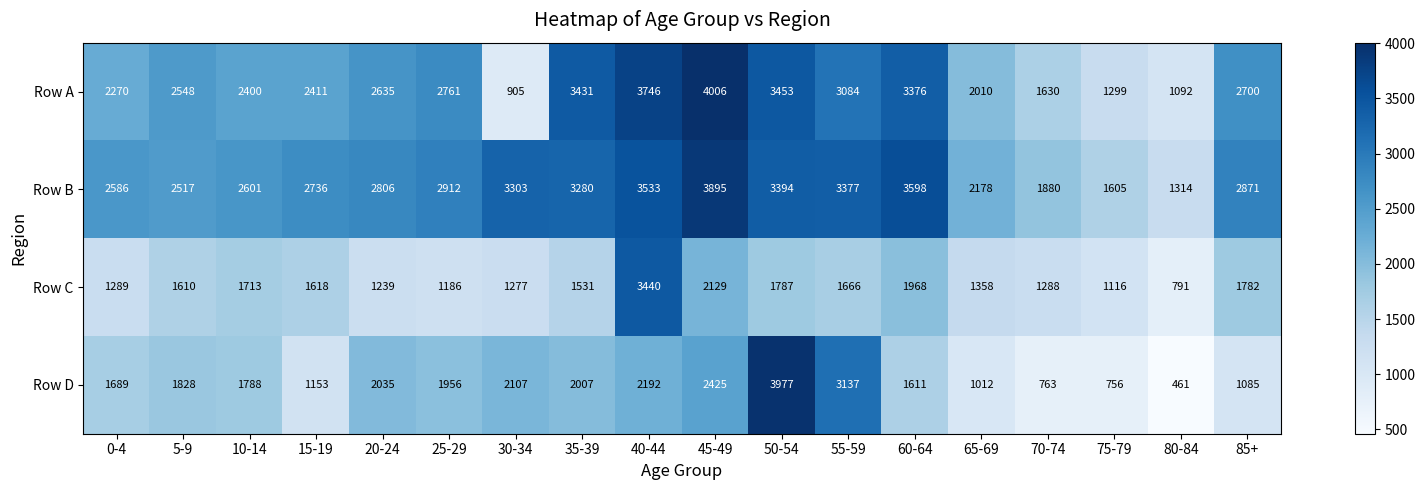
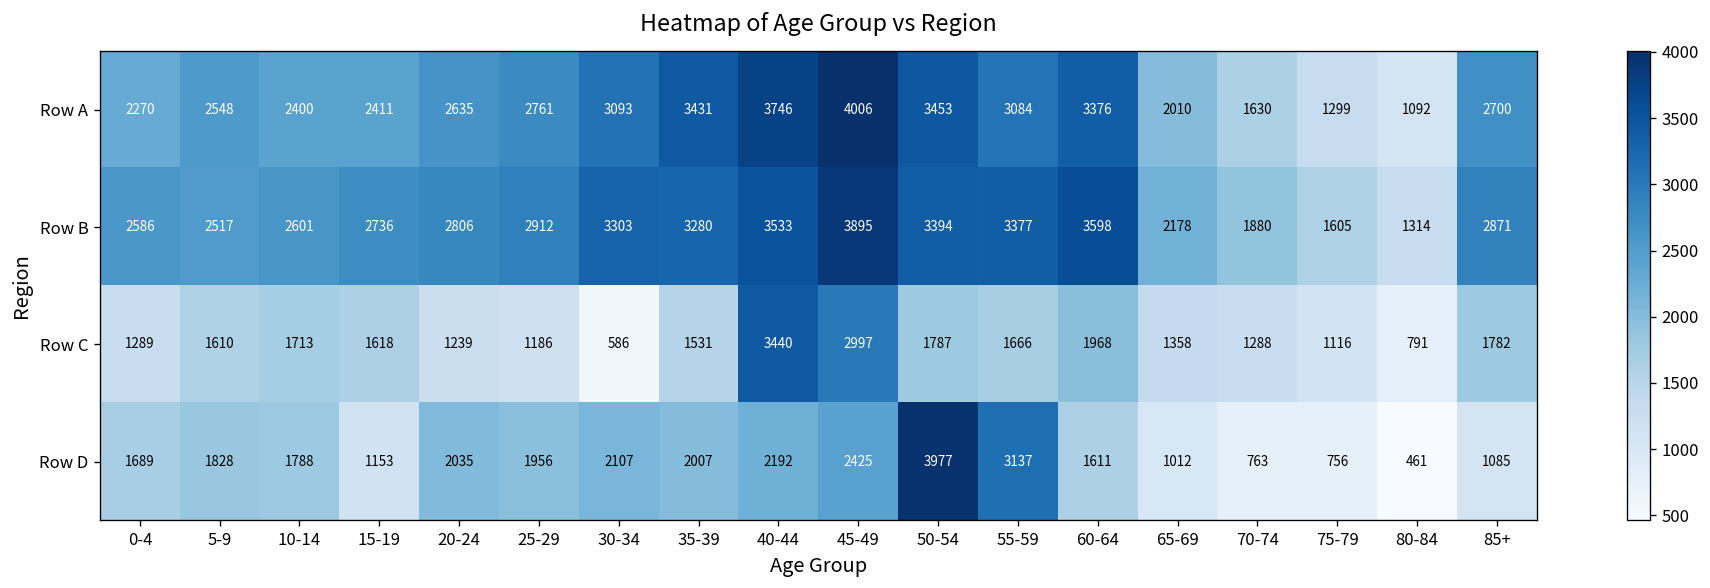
  {
    "Row A": {
      "0-4": 2270,
      "5-9": 2548,
      "10-14": 2400,
      "15-19": 2411,
      "20-24": 2635,
      "25-29": 2761,
-     "30-34": 905,
+     "30-34": 3093,
      "35-39": 3431,
      "40-44": 3746,
      "45-49": 4006,
      "50-54": 3453,
      "55-59": 3084,
      "60-64": 3376,
      "65-69": 2010,
      "70-74": 1630,
      "75-79": 1299,
      "80-84": 1092,
      "85+": 2700
    },
    "Row B": {
      "0-4": 2586,
      "5-9": 2517,
      "10-14": 2601,
      "15-19": 2736,
      "20-24": 2806,
      "25-29": 2912,
      "30-34": 3303,
      "35-39": 3280,
      "40-44": 3533,
      "45-49": 3895,
      "50-54": 3394,
      "55-59": 3377,
      "60-64": 3598,
      "65-69": 2178,
      "70-74": 1880,
      "75-79": 1605,
      "80-84": 1314,
      "85+": 2871
    },
    "Row C": {
      "0-4": 1289,
      "5-9": 1610,
      "10-14": 1713,
      "15-19": 1618,
      "20-24": 1239,
      "25-29": 1186,
-     "30-34": 1277,
+     "30-34": 586,
      "35-39": 1531,
      "40-44": 3440,
-     "45-49": 2129,
+     "45-49": 2997,
      "50-54": 1787,
      "55-59": 1666,
      "60-64": 1968,
      "65-69": 1358,
      "70-74": 1288,
      "75-79": 1116,
      "80-84": 791,
      "85+": 1782
    },
    "Row D": {
      "0-4": 1689,
      "5-9": 1828,
      "10-14": 1788,
      "15-19": 1153,
      "20-24": 2035,
      "25-29": 1956,
      "30-34": 2107,
      "35-39": 2007,
      "40-44": 2192,
      "45-49": 2425,
      "50-54": 3977,
      "55-59": 3137,
      "60-64": 1611,
      "65-69": 1012,
      "70-74": 763,
      "75-79": 756,
      "80-84": 461,
      "85+": 1085
    }
  }
